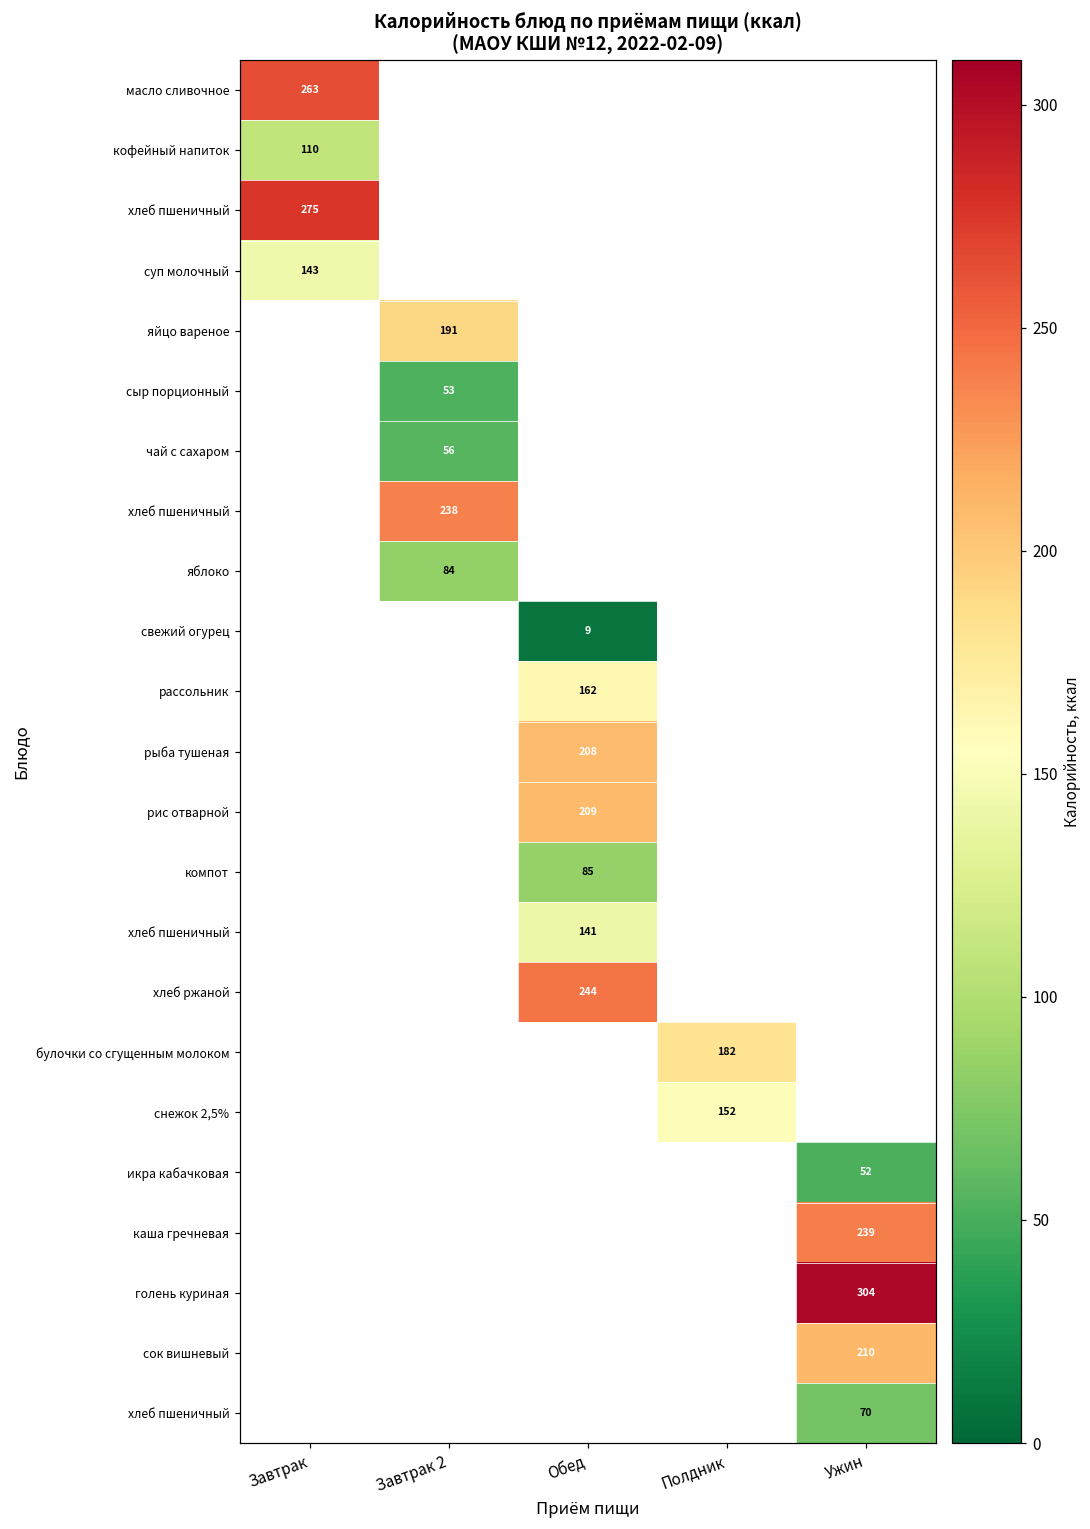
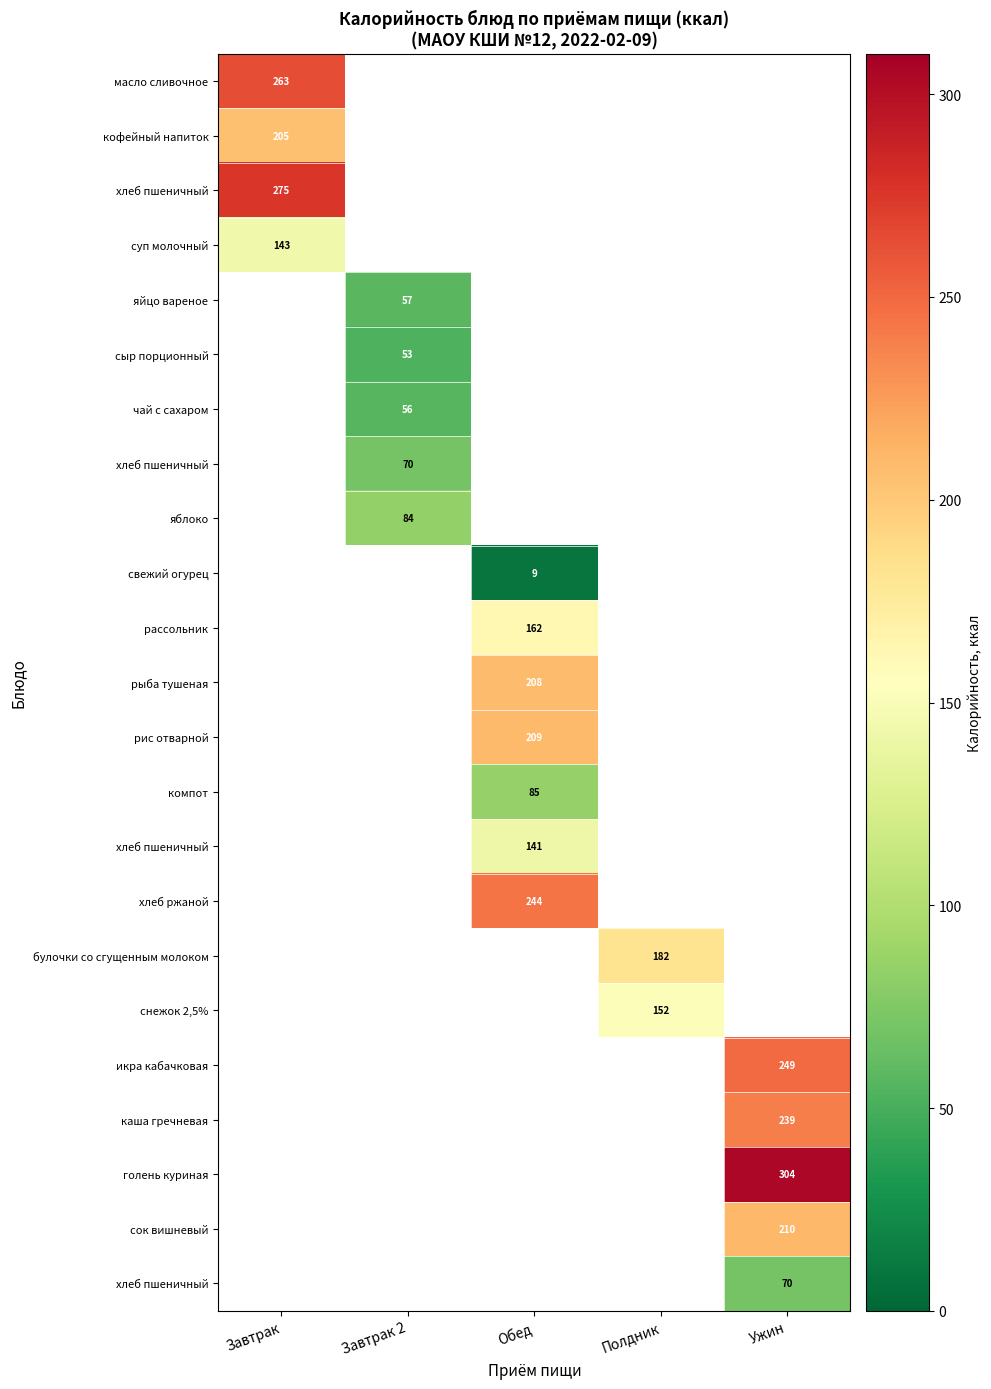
  {
    "масло сливочное": {
      "Завтрак": 263
    },
    "кофейный напиток": {
-     "Завтрак": 110
+     "Завтрак": 205
    },
    "хлеб пшеничный": {
      "Завтрак": 275,
-     "Завтрак 2": 238,
+     "Завтрак 2": 70,
      "Обед": 141,
      "Ужин": 70
    },
    "суп молочный": {
      "Завтрак": 143
    },
    "яйцо вареное": {
-     "Завтрак 2": 191
+     "Завтрак 2": 57
    },
    "сыр порционный": {
      "Завтрак 2": 53
    },
    "чай с сахаром": {
      "Завтрак 2": 56
    },
    "яблоко": {
      "Завтрак 2": 84
    },
    "свежий огурец": {
      "Обед": 9
    },
    "рассольник": {
      "Обед": 162
    },
    "рыба тушеная": {
      "Обед": 208
    },
    "рис отварной": {
      "Обед": 209
    },
    "компот": {
      "Обед": 85
    },
    "хлеб ржаной": {
      "Обед": 244
    },
    "булочки со сгущенным молоком": {
      "Полдник": 182
    },
    "снежок 2,5%": {
      "Полдник": 152
    },
    "икра кабачковая": {
-     "Ужин": 52
+     "Ужин": 249
    },
    "каша гречневая": {
      "Ужин": 239
    },
    "голень куриная": {
      "Ужин": 304
    },
    "сок вишневый": {
      "Ужин": 210
    }
  }
